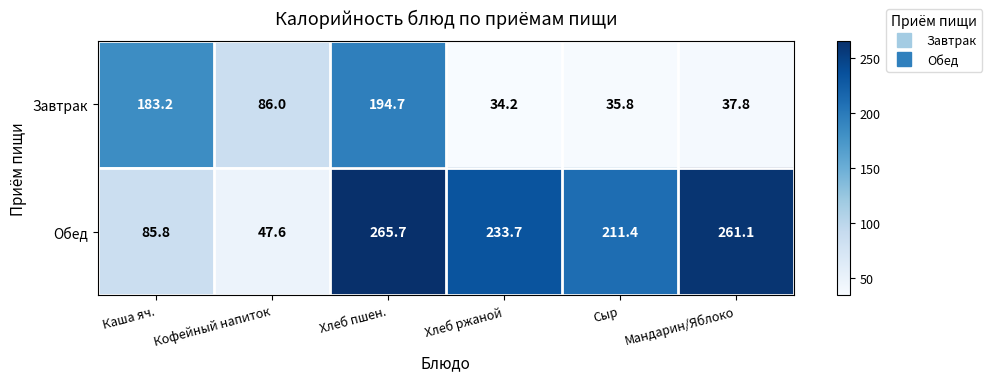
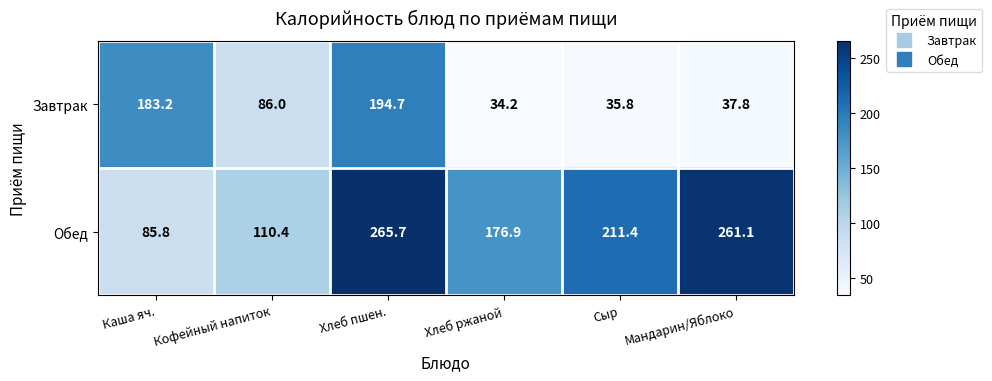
  {
    "Завтрак": {
      "Каша яч.": 183.2,
      "Кофейный напиток": 86.0,
      "Хлеб пшен.": 194.7,
      "Хлеб ржаной": 34.2,
      "Сыр": 35.8,
      "Мандарин/Яблоко": 37.8
    },
    "Обед": {
      "Каша яч.": 85.8,
-     "Кофейный напиток": 47.6,
+     "Кофейный напиток": 110.4,
      "Хлеб пшен.": 265.7,
-     "Хлеб ржаной": 233.7,
+     "Хлеб ржаной": 176.9,
      "Сыр": 211.4,
      "Мандарин/Яблоко": 261.1
    }
  }
